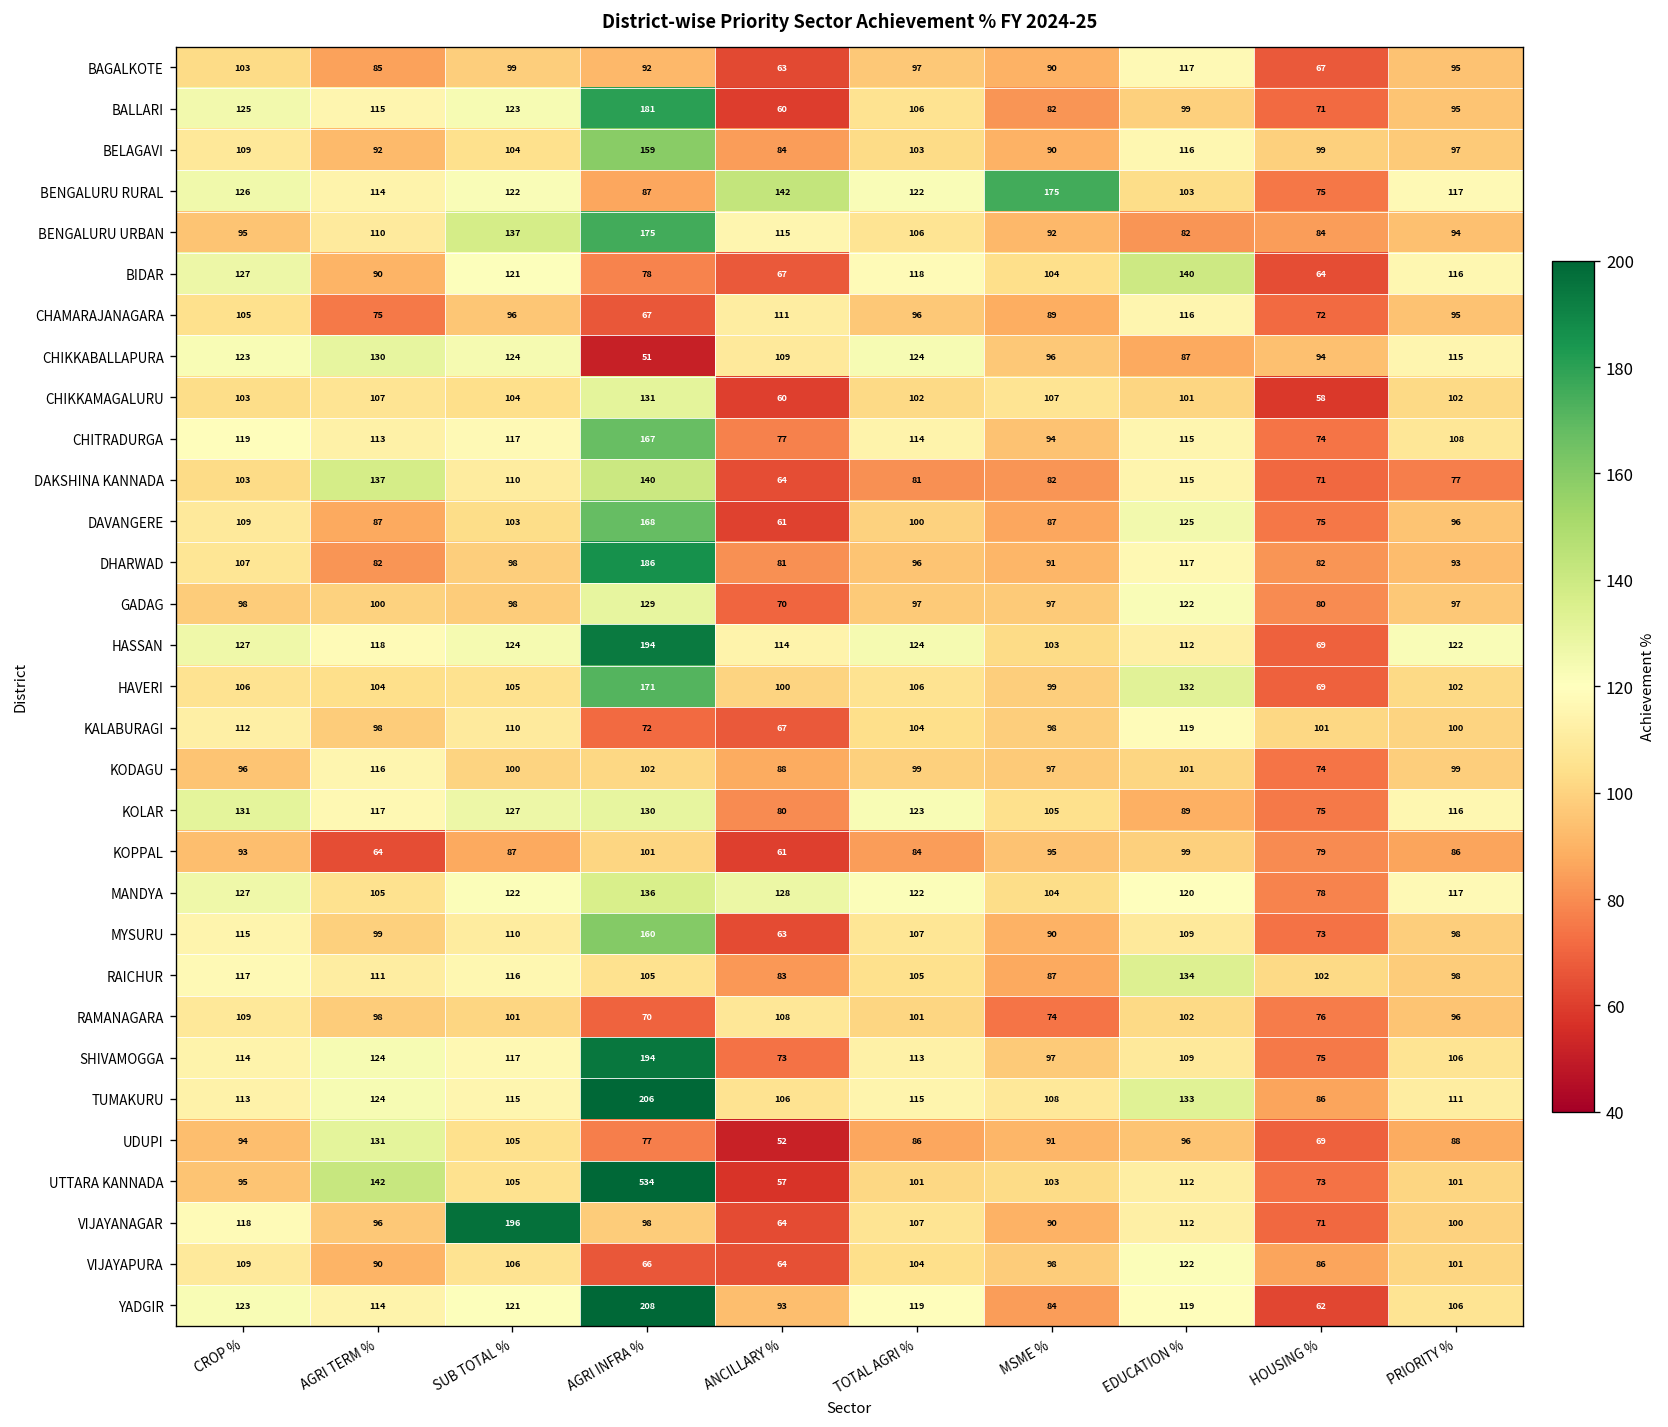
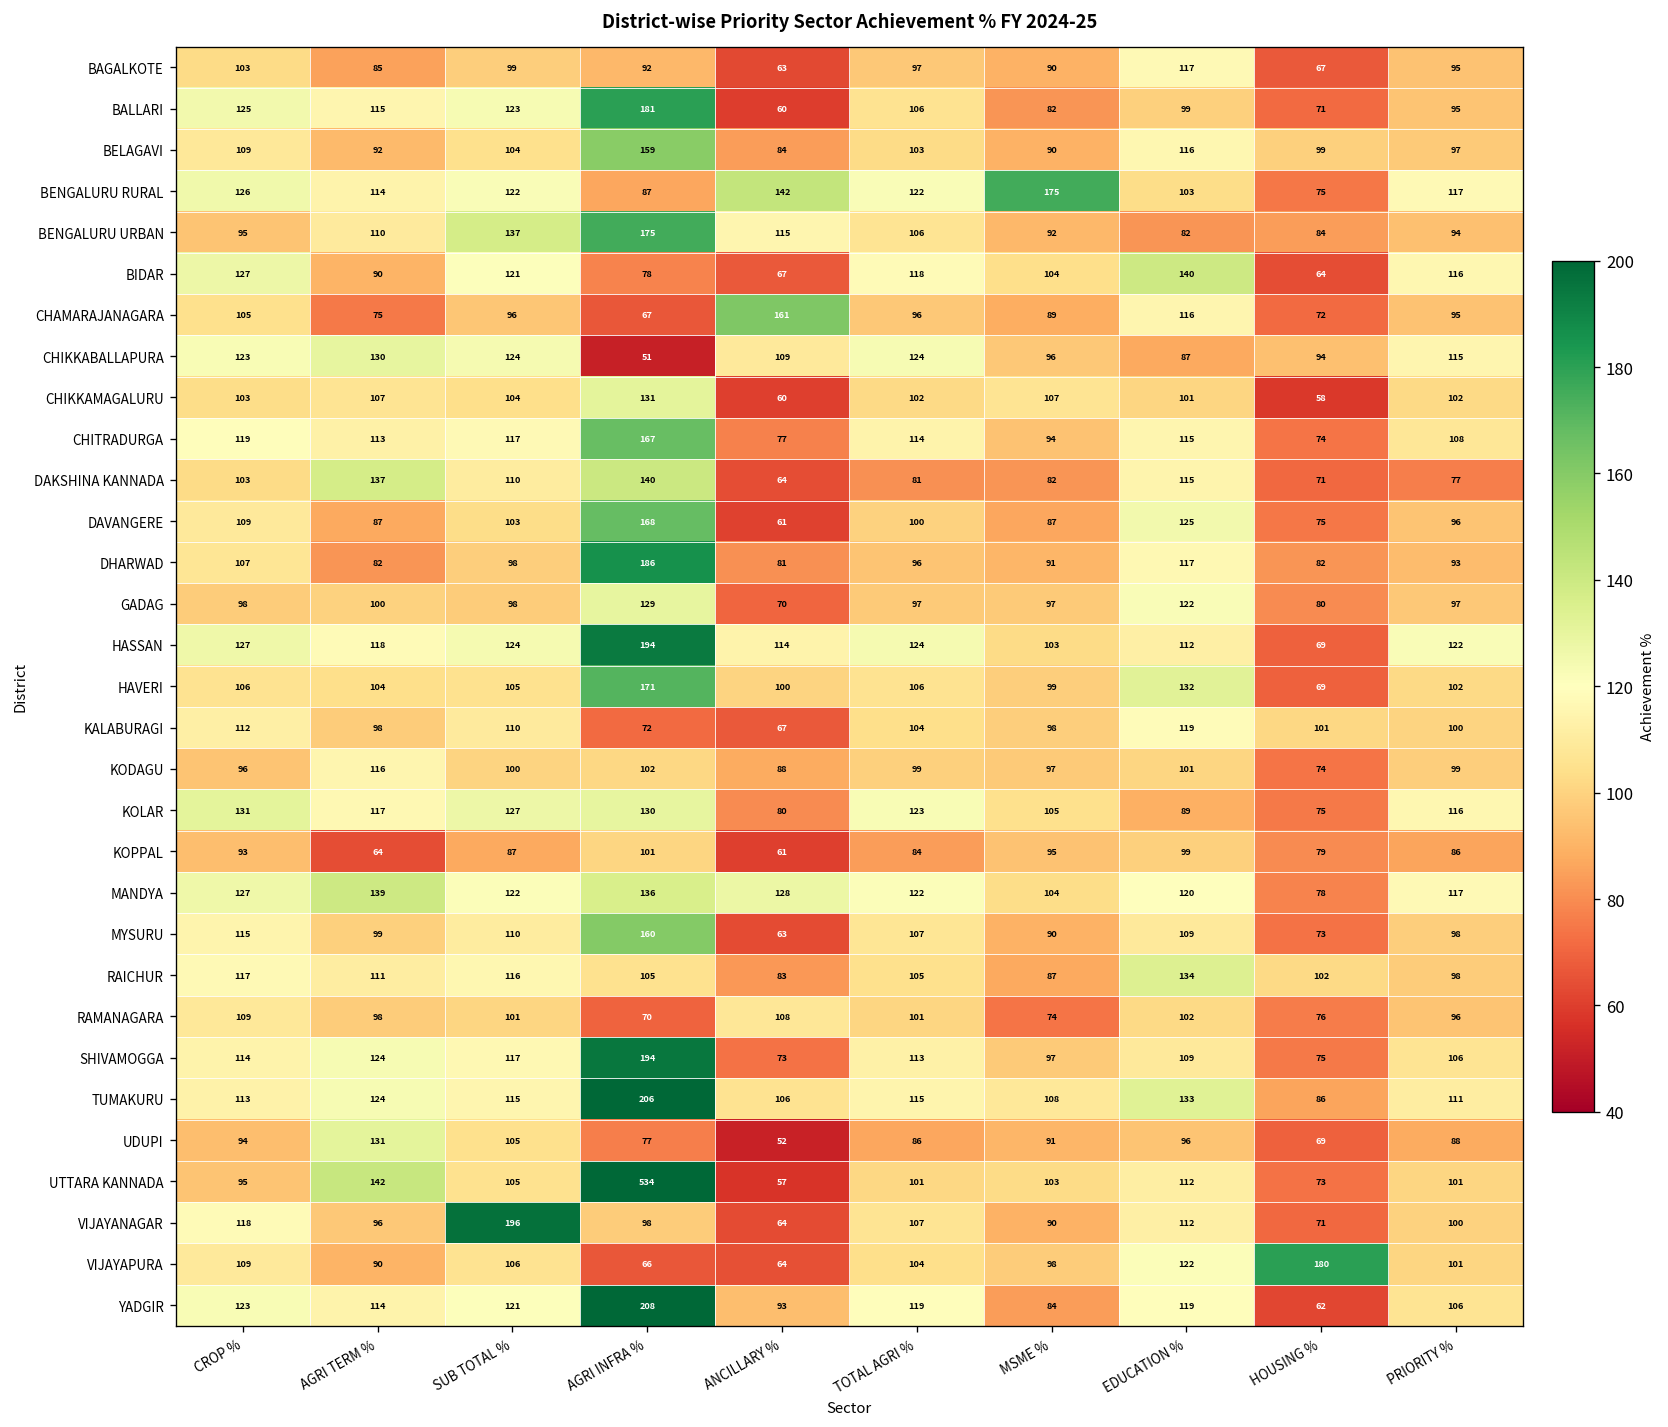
  {
    "CHAMARAJANAGARA": {
      "CROP %": 105,
      "AGRI TERM %": 75,
      "SUB TOTAL %": 96,
      "AGRI INFRA %": 67,
-     "ANCILLARY %": 111,
+     "ANCILLARY %": 161,
      "TOTAL AGRI %": 96,
      "MSME %": 89,
      "EDUCATION %": 116,
      "HOUSING %": 72,
      "PRIORITY %": 95
    },
    "MANDYA": {
      "CROP %": 127,
-     "AGRI TERM %": 105,
+     "AGRI TERM %": 139,
      "SUB TOTAL %": 122,
      "AGRI INFRA %": 136,
      "ANCILLARY %": 128,
      "TOTAL AGRI %": 122,
      "MSME %": 104,
      "EDUCATION %": 120,
      "HOUSING %": 78,
      "PRIORITY %": 117
    },
    "VIJAYAPURA": {
      "CROP %": 109,
      "AGRI TERM %": 90,
      "SUB TOTAL %": 106,
      "AGRI INFRA %": 66,
      "ANCILLARY %": 64,
      "TOTAL AGRI %": 104,
      "MSME %": 98,
      "EDUCATION %": 122,
-     "HOUSING %": 86,
+     "HOUSING %": 180,
      "PRIORITY %": 101
    }
  }
